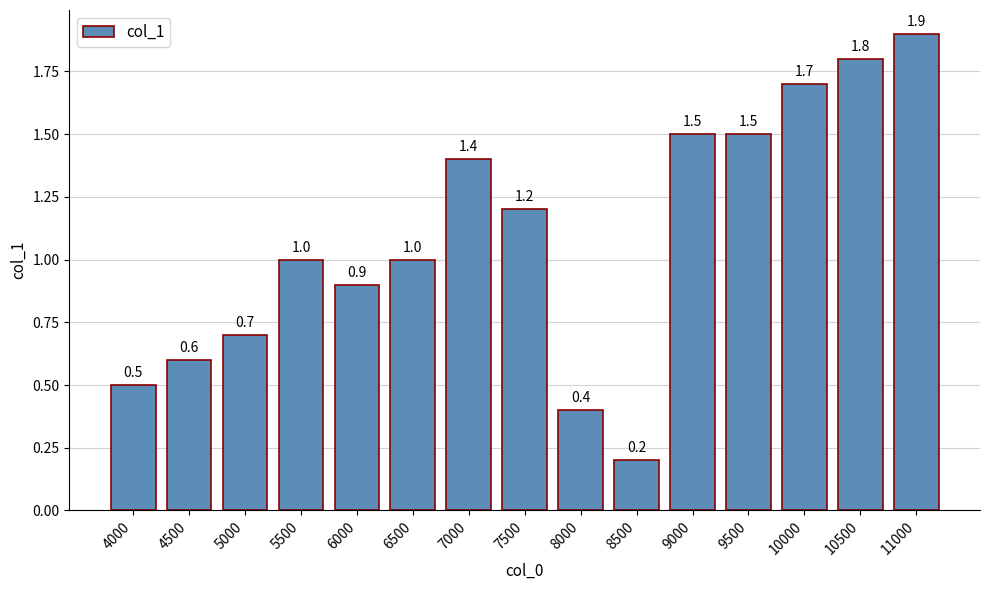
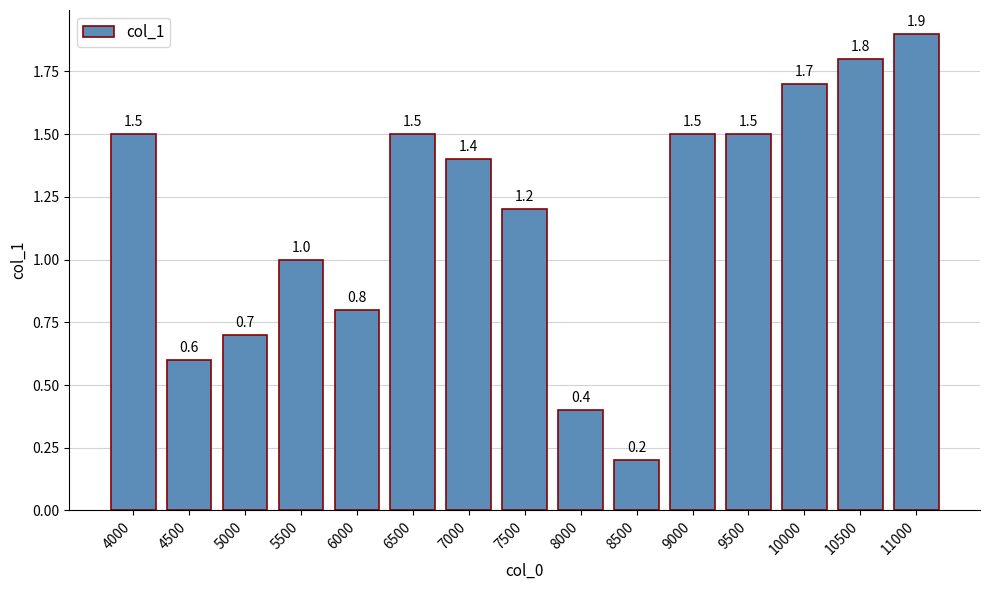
  {
-   "4000": 0.5,
+   "4000": 1.5,
    "4500": 0.6,
    "5000": 0.7,
    "5500": 1.0,
-   "6000": 0.9,
-   "6500": 1.0,
+   "6000": 0.8,
+   "6500": 1.5,
    "7000": 1.4,
    "7500": 1.2,
    "8000": 0.4,
    "8500": 0.2,
    "9000": 1.5,
    "9500": 1.5,
    "10000": 1.7,
    "10500": 1.8,
    "11000": 1.9
  }
